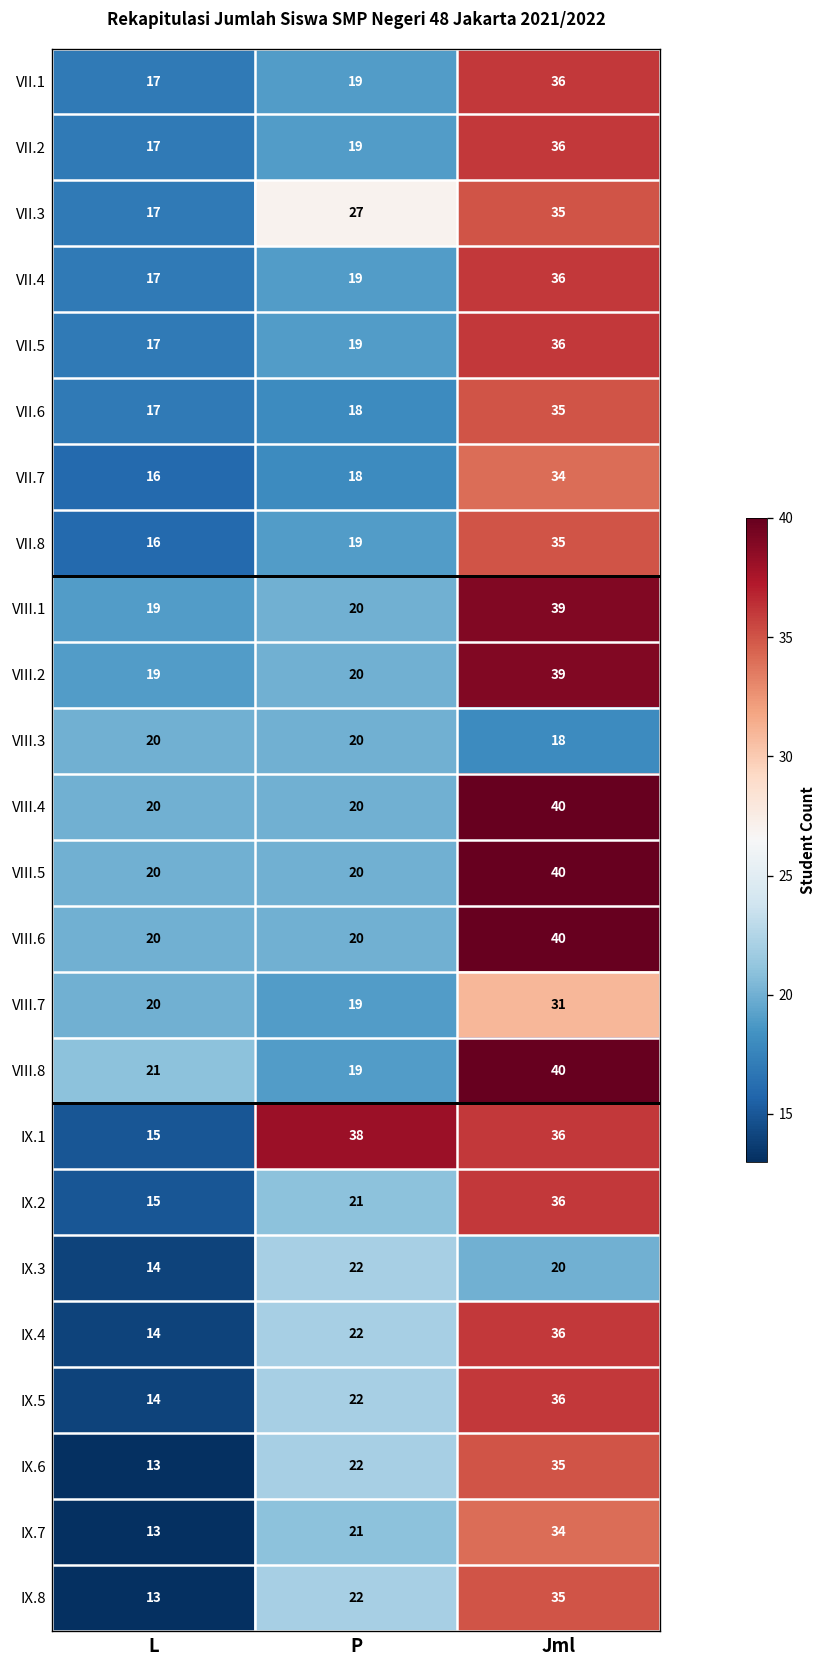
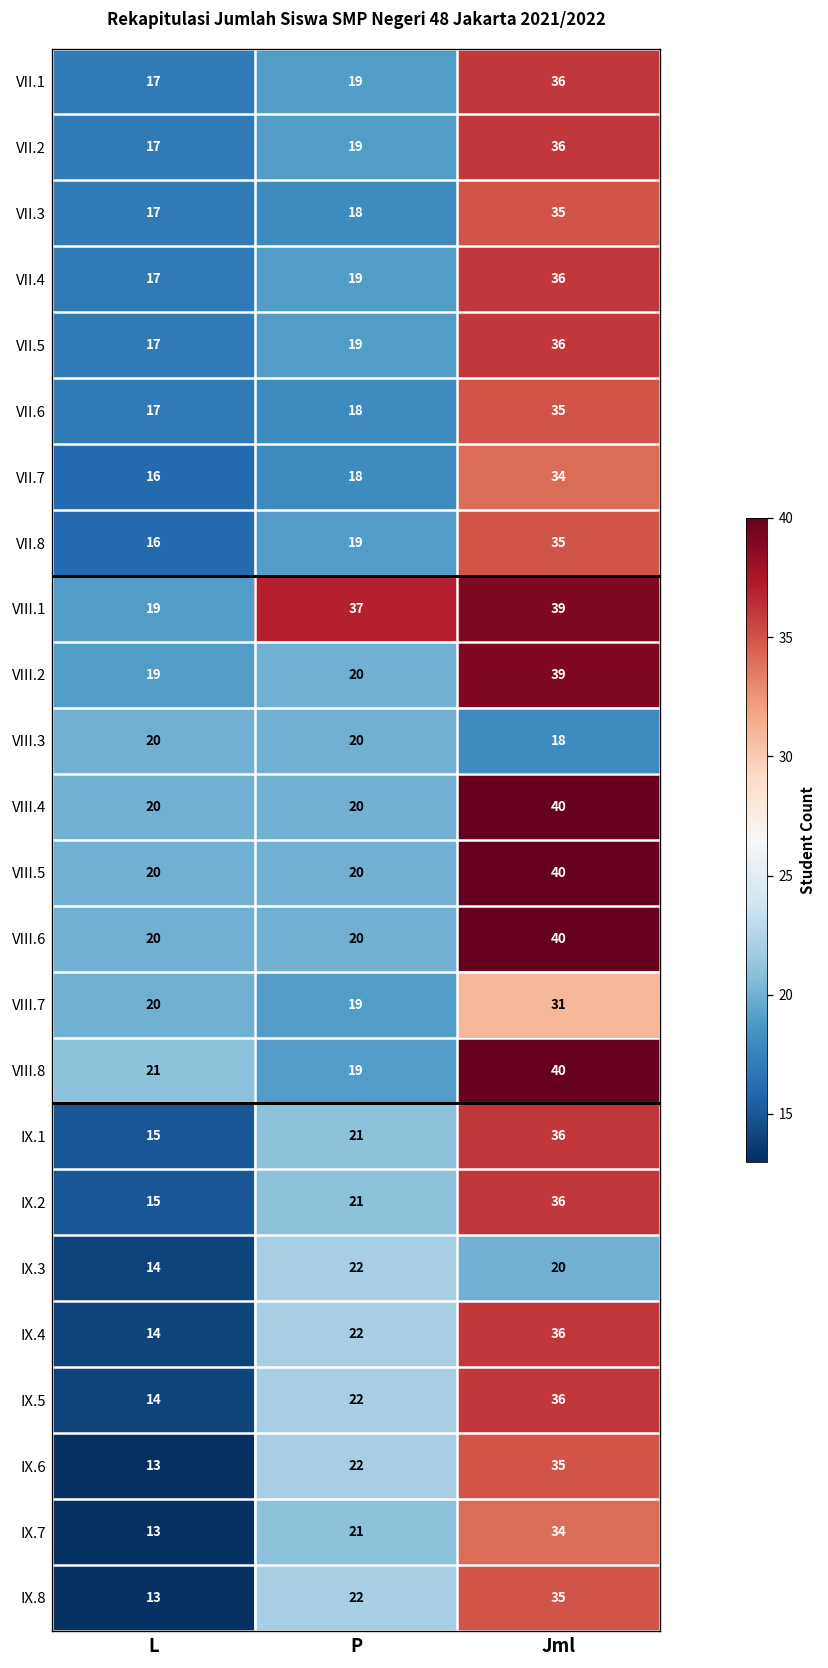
  {
    "VII.1": {
      "L": 17,
      "P": 19,
      "Jml": 36
    },
    "VII.2": {
      "L": 17,
      "P": 19,
      "Jml": 36
    },
    "VII.3": {
      "L": 17,
-     "P": 27,
+     "P": 18,
      "Jml": 35
    },
    "VII.4": {
      "L": 17,
      "P": 19,
      "Jml": 36
    },
    "VII.5": {
      "L": 17,
      "P": 19,
      "Jml": 36
    },
    "VII.6": {
      "L": 17,
      "P": 18,
      "Jml": 35
    },
    "VII.7": {
      "L": 16,
      "P": 18,
      "Jml": 34
    },
    "VII.8": {
      "L": 16,
      "P": 19,
      "Jml": 35
    },
    "VIII.1": {
      "L": 19,
-     "P": 20,
+     "P": 37,
      "Jml": 39
    },
    "VIII.2": {
      "L": 19,
      "P": 20,
      "Jml": 39
    },
    "VIII.3": {
      "L": 20,
      "P": 20,
      "Jml": 18
    },
    "VIII.4": {
      "L": 20,
      "P": 20,
      "Jml": 40
    },
    "VIII.5": {
      "L": 20,
      "P": 20,
      "Jml": 40
    },
    "VIII.6": {
      "L": 20,
      "P": 20,
      "Jml": 40
    },
    "VIII.7": {
      "L": 20,
      "P": 19,
      "Jml": 31
    },
    "VIII.8": {
      "L": 21,
      "P": 19,
      "Jml": 40
    },
    "IX.1": {
      "L": 15,
-     "P": 38,
+     "P": 21,
      "Jml": 36
    },
    "IX.2": {
      "L": 15,
      "P": 21,
      "Jml": 36
    },
    "IX.3": {
      "L": 14,
      "P": 22,
      "Jml": 20
    },
    "IX.4": {
      "L": 14,
      "P": 22,
      "Jml": 36
    },
    "IX.5": {
      "L": 14,
      "P": 22,
      "Jml": 36
    },
    "IX.6": {
      "L": 13,
      "P": 22,
      "Jml": 35
    },
    "IX.7": {
      "L": 13,
      "P": 21,
      "Jml": 34
    },
    "IX.8": {
      "L": 13,
      "P": 22,
      "Jml": 35
    }
  }
